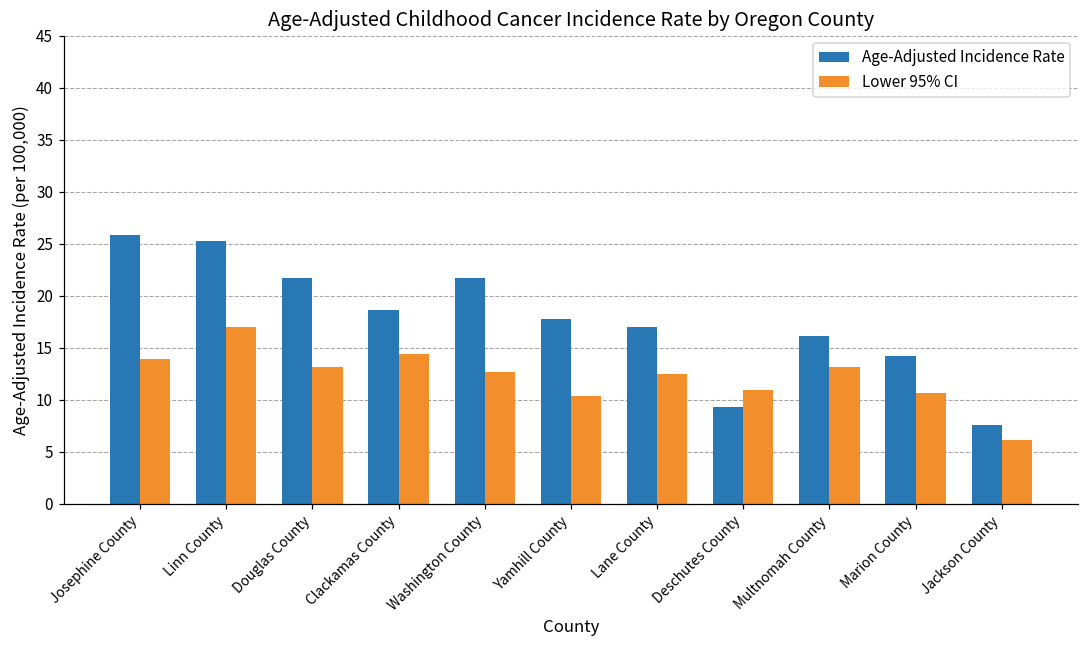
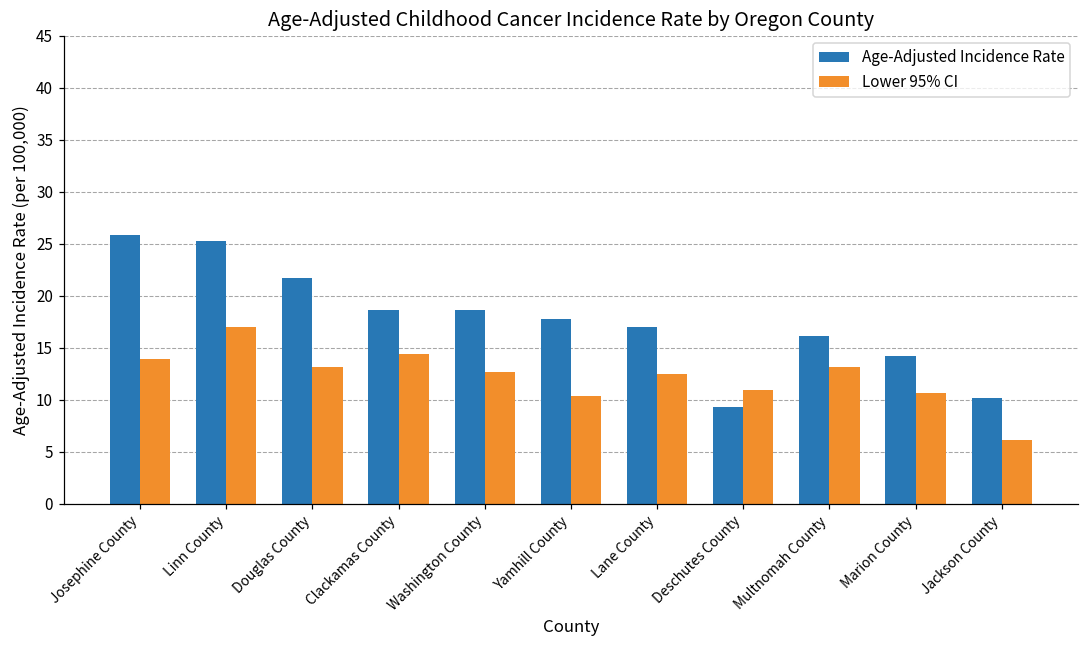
  {
    "Age-Adjusted Incidence Rate": {
      "Josephine County": 26,
      "Linn County": 25,
      "Douglas County": 22,
      "Clackamas County": 19,
-     "Washington County": 22,
+     "Washington County": 19,
      "Yamhill County": 18,
      "Lane County": 17,
      "Deschutes County": 9,
      "Multnomah County": 16,
      "Marion County": 14,
-     "Jackson County": 8
+     "Jackson County": 10
    },
    "Lower 95% CI": {
      "Josephine County": 14,
      "Linn County": 17,
      "Douglas County": 13,
      "Clackamas County": 14,
      "Washington County": 13,
      "Yamhill County": 10,
      "Lane County": 13,
      "Deschutes County": 11,
      "Multnomah County": 13,
      "Marion County": 11,
      "Jackson County": 6
    }
  }
